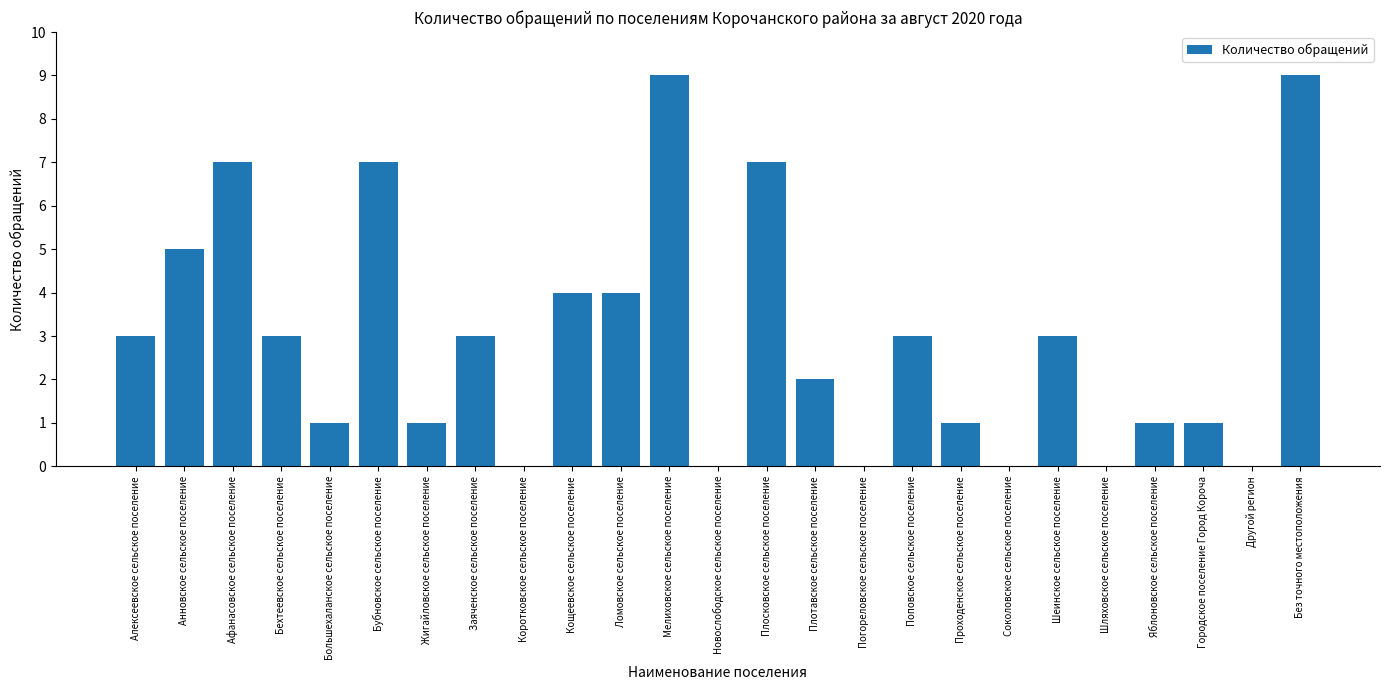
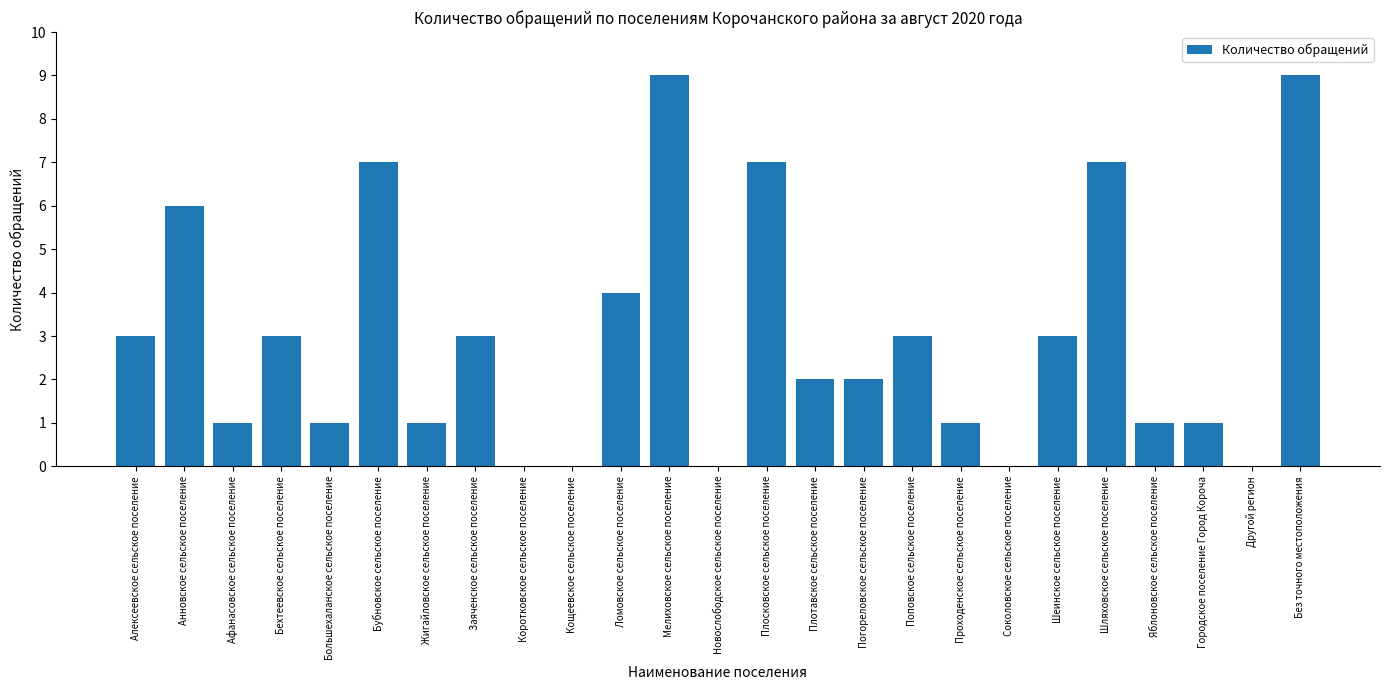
  {
    "Алексеевское сельское поселение": 3,
-   "Анновское сельское поселение": 5,
-   "Афанасовское сельское поселение": 7,
+   "Анновское сельское поселение": 6,
+   "Афанасовское сельское поселение": 1,
    "Бехтеевское сельское поселение": 3,
    "Большехаланское сельское поселение": 1,
    "Бубновское сельское поселение": 7,
    "Жигайловское сельское поселение": 1,
    "Заяченское сельское поселение": 3,
    "Коротковское сельское поселение": 0,
-   "Кощеевское сельское поселение": 4,
+   "Кощеевское сельское поселение": 0,
    "Ломовское сельское поселение": 4,
    "Мелиховское сельское поселение": 9,
    "Новослободское сельское поселение": 0,
    "Плосковское сельское поселение": 7,
    "Плотавское сельское поселение": 2,
-   "Погореловское сельское поселение": 0,
+   "Погореловское сельское поселение": 2,
    "Поповское сельское поселение": 3,
    "Проходенское сельское поселение": 1,
    "Соколовское сельское поселение": 0,
    "Шеинское сельское поселение": 3,
-   "Шляховское сельское поселение": 0,
+   "Шляховское сельское поселение": 7,
    "Яблоновское сельское поселение": 1,
    "Городское поселение Город Короча": 1,
    "Другой регион": 0,
    "Без точного местоположения": 9
  }
